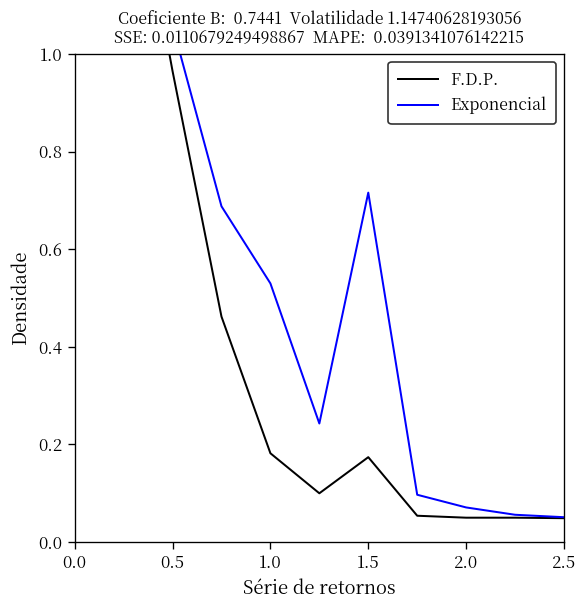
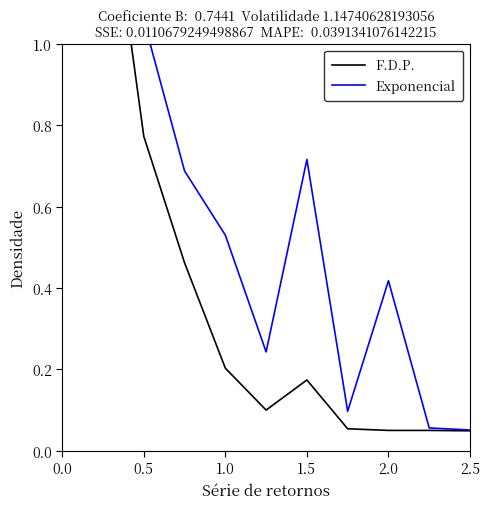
  {
    "F.D.P.": {
-     "0.5": 0.97,
-     "1.0": 0.18,
+     "0.5": 0.77,
+     "1.0": 0.20,
      "1.5": 0.17,
      "2.0": 0.05
    },
    "Exponencial": {
      "1.0": 0.53,
      "1.5": 0.72,
-     "2.0": 0.07
+     "2.0": 0.42
    }
  }
